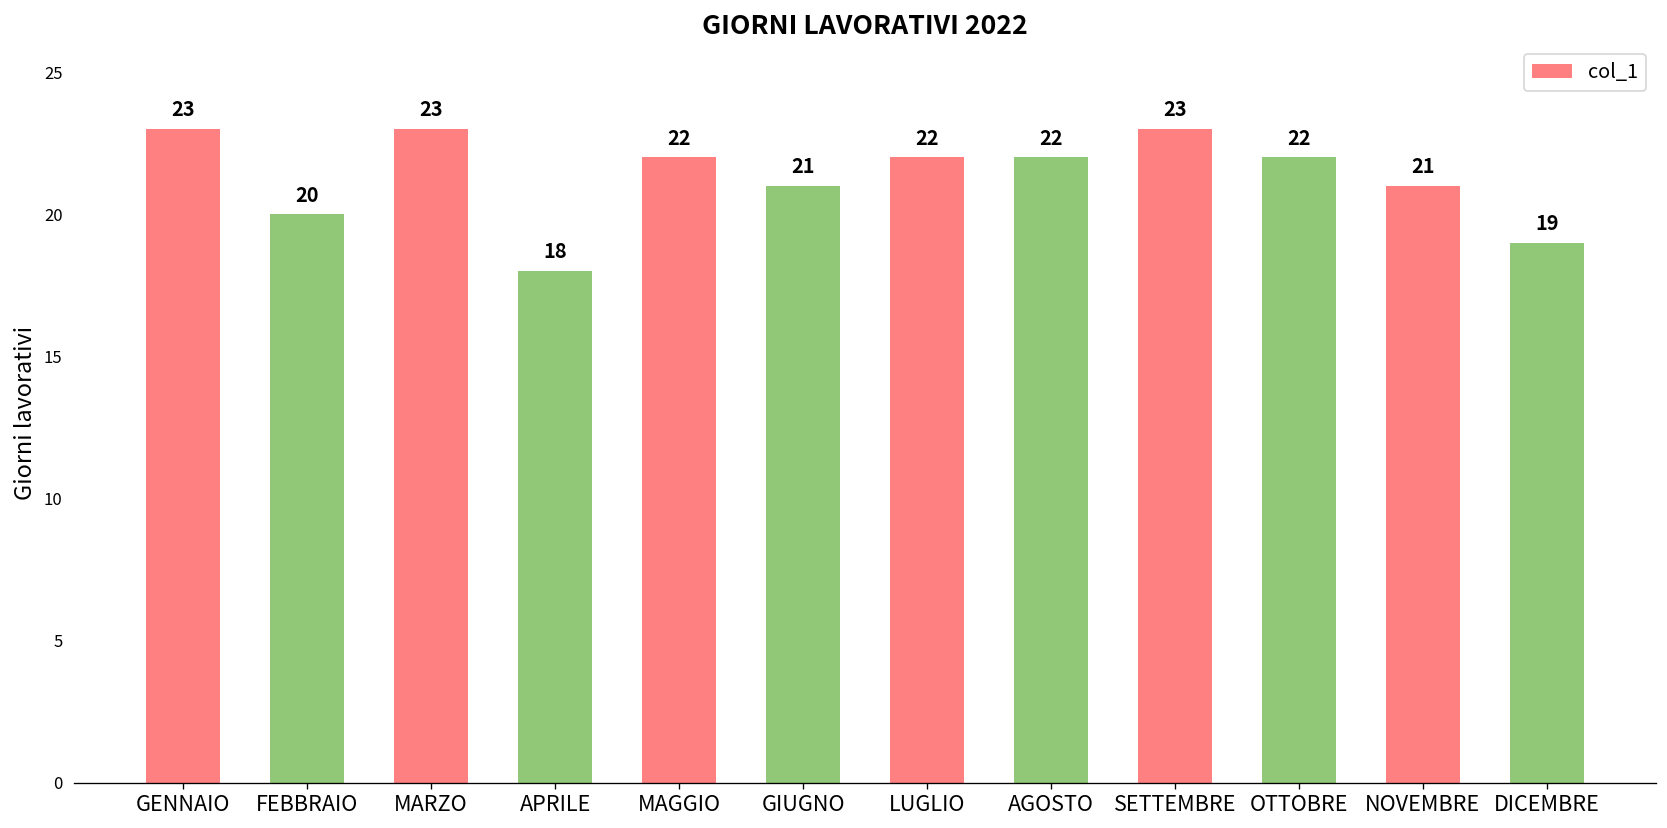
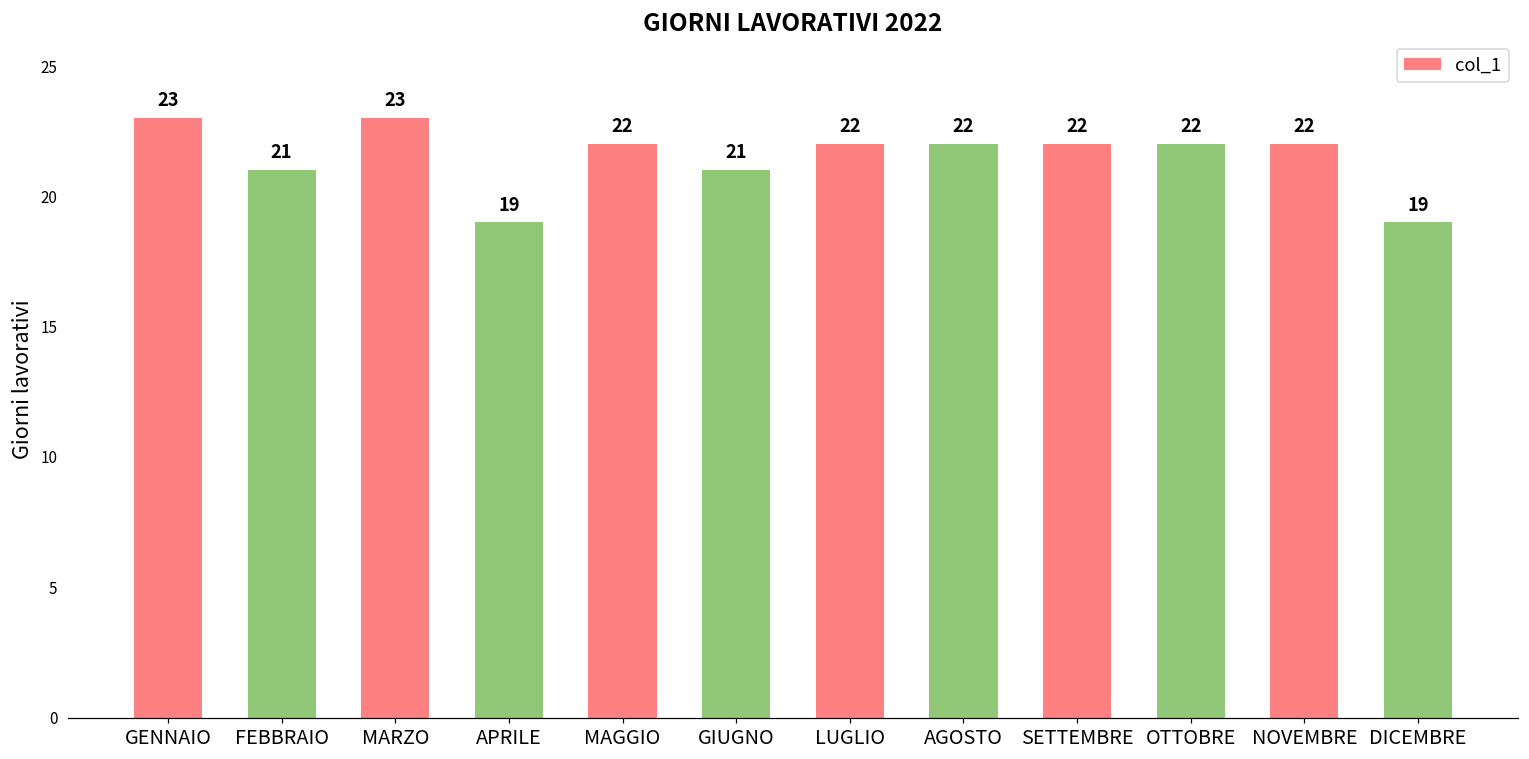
  {
    "GENNAIO": 23,
-   "FEBBRAIO": 20,
+   "FEBBRAIO": 21,
    "MARZO": 23,
-   "APRILE": 18,
+   "APRILE": 19,
    "MAGGIO": 22,
    "GIUGNO": 21,
    "LUGLIO": 22,
    "AGOSTO": 22,
-   "SETTEMBRE": 23,
+   "SETTEMBRE": 22,
    "OTTOBRE": 22,
-   "NOVEMBRE": 21,
+   "NOVEMBRE": 22,
    "DICEMBRE": 19
  }
